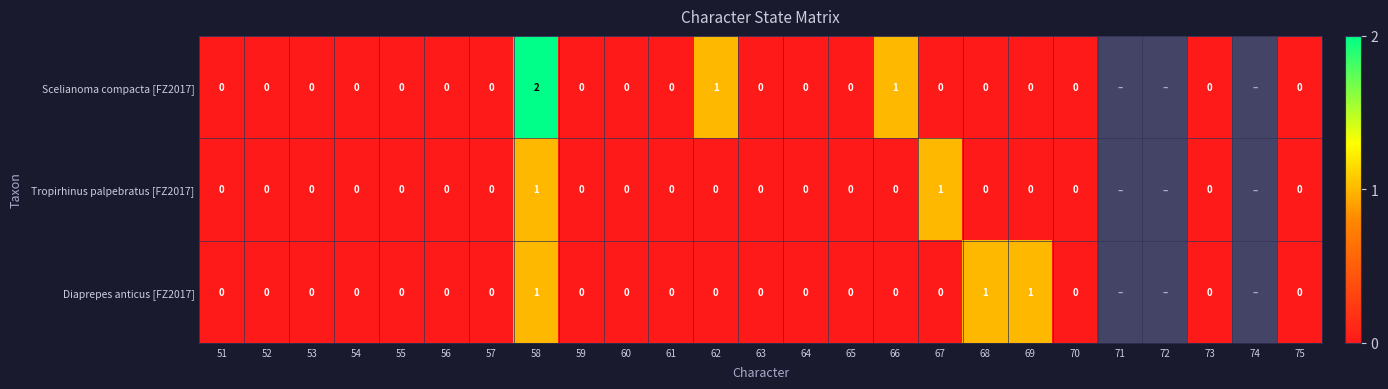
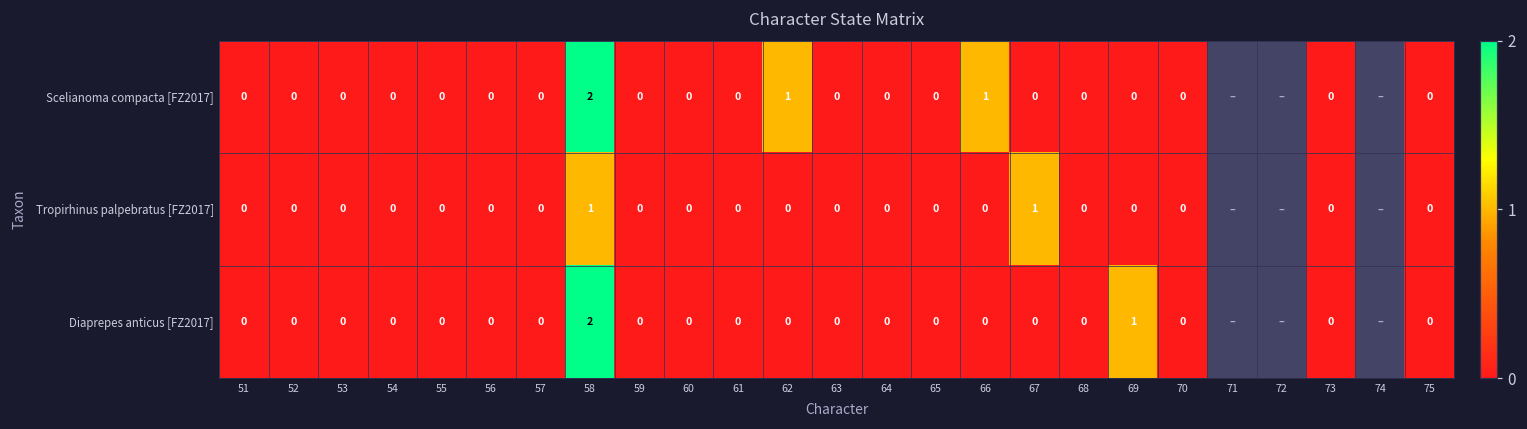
  {
    "Scelianoma compacta [FZ2017]": {
      "51": 0,
      "52": 0,
      "53": 0,
      "54": 0,
      "55": 0,
      "56": 0,
      "57": 0,
      "58": 2,
      "59": 0,
      "60": 0,
      "61": 0,
      "62": 1,
      "63": 0,
      "64": 0,
      "65": 0,
      "66": 1,
      "67": 0,
      "68": 0,
      "69": 0,
      "70": 0,
      "73": 0,
      "75": 0
    },
    "Tropirhinus palpebratus [FZ2017]": {
      "51": 0,
      "52": 0,
      "53": 0,
      "54": 0,
      "55": 0,
      "56": 0,
      "57": 0,
      "58": 1,
      "59": 0,
      "60": 0,
      "61": 0,
      "62": 0,
      "63": 0,
      "64": 0,
      "65": 0,
      "66": 0,
      "67": 1,
      "68": 0,
      "69": 0,
      "70": 0,
      "73": 0,
      "75": 0
    },
    "Diaprepes anticus [FZ2017]": {
      "51": 0,
      "52": 0,
      "53": 0,
      "54": 0,
      "55": 0,
      "56": 0,
      "57": 0,
-     "58": 1,
+     "58": 2,
      "59": 0,
      "60": 0,
      "61": 0,
      "62": 0,
      "63": 0,
      "64": 0,
      "65": 0,
      "66": 0,
      "67": 0,
-     "68": 1,
+     "68": 0,
      "69": 1,
      "70": 0,
      "73": 0,
      "75": 0
    }
  }
